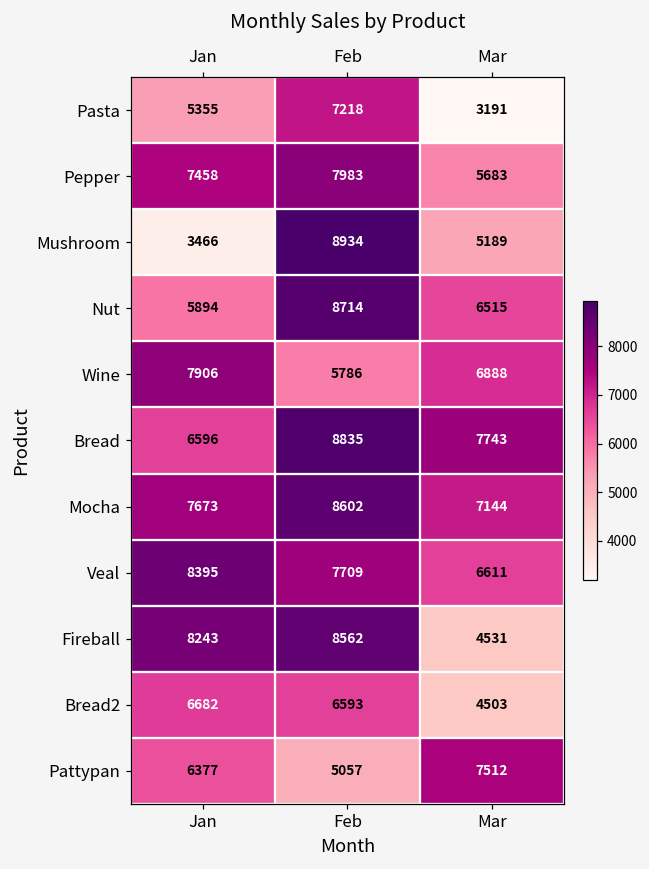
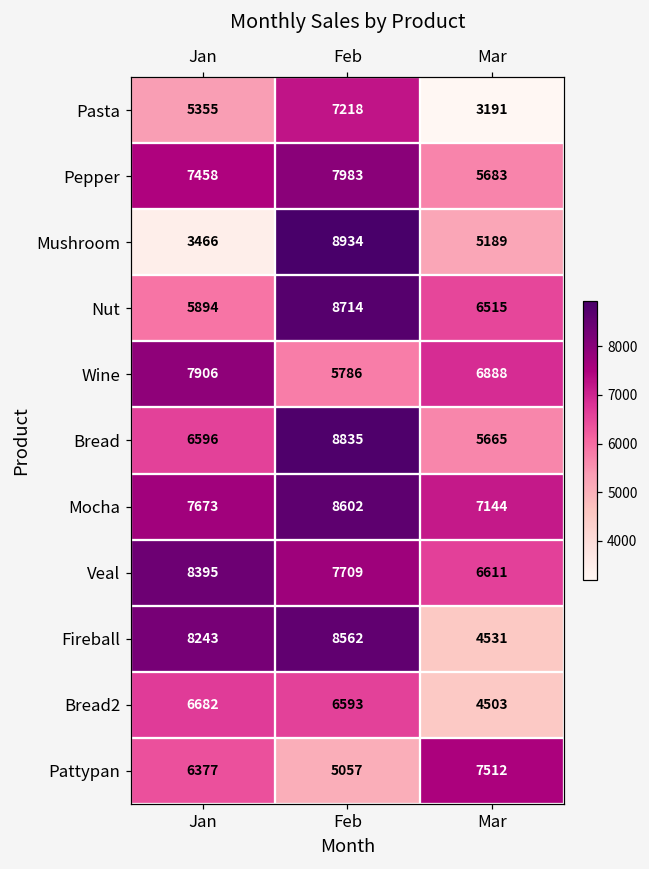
  {
    "Pasta": {
      "Jan": 5355,
      "Feb": 7218,
      "Mar": 3191
    },
    "Pepper": {
      "Jan": 7458,
      "Feb": 7983,
      "Mar": 5683
    },
    "Mushroom": {
      "Jan": 3466,
      "Feb": 8934,
      "Mar": 5189
    },
    "Nut": {
      "Jan": 5894,
      "Feb": 8714,
      "Mar": 6515
    },
    "Wine": {
      "Jan": 7906,
      "Feb": 5786,
      "Mar": 6888
    },
    "Bread": {
      "Jan": 6596,
      "Feb": 8835,
-     "Mar": 7743
+     "Mar": 5665
    },
    "Mocha": {
      "Jan": 7673,
      "Feb": 8602,
      "Mar": 7144
    },
    "Veal": {
      "Jan": 8395,
      "Feb": 7709,
      "Mar": 6611
    },
    "Fireball": {
      "Jan": 8243,
      "Feb": 8562,
      "Mar": 4531
    },
    "Bread2": {
      "Jan": 6682,
      "Feb": 6593,
      "Mar": 4503
    },
    "Pattypan": {
      "Jan": 6377,
      "Feb": 5057,
      "Mar": 7512
    }
  }
